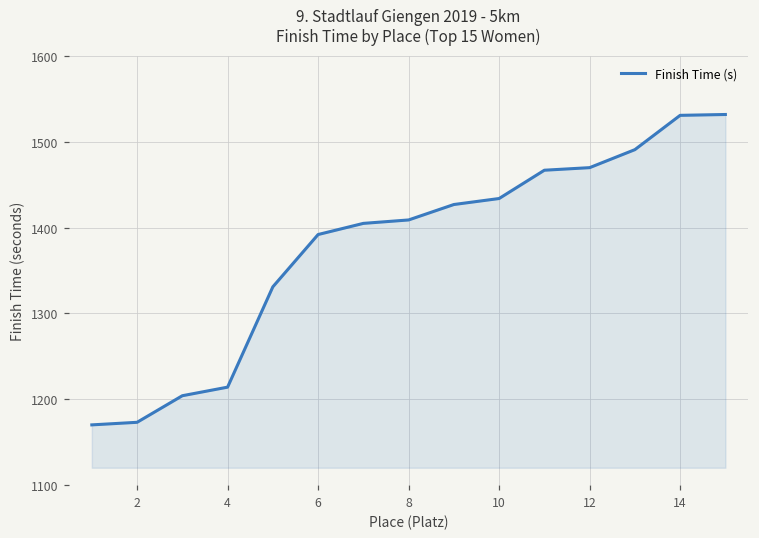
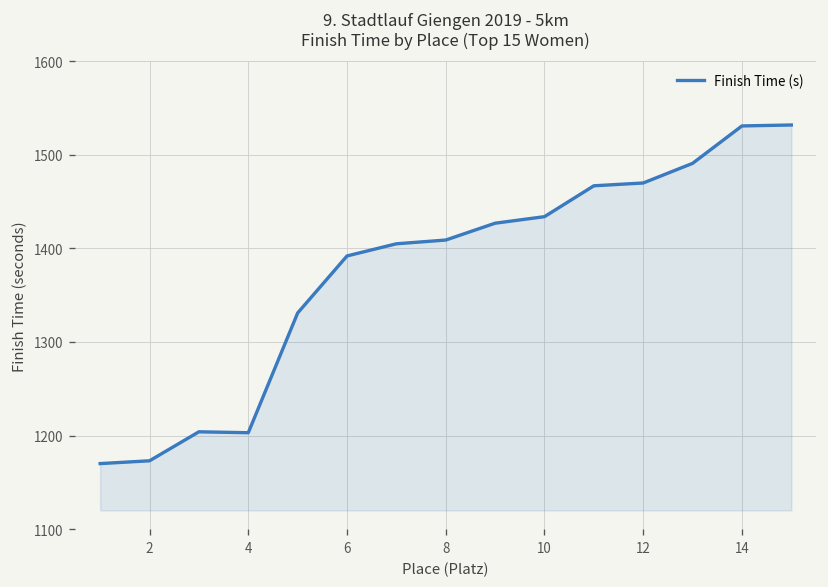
  {
    "2": 1170,
-   "4": 1210,
+   "4": 1200,
    "6": 1390,
    "8": 1410,
    "10": 1430,
    "12": 1470,
    "14": 1530
  }
